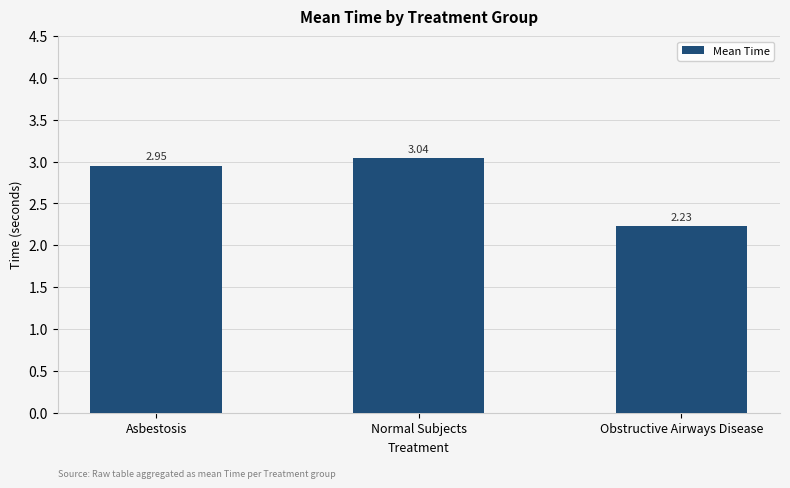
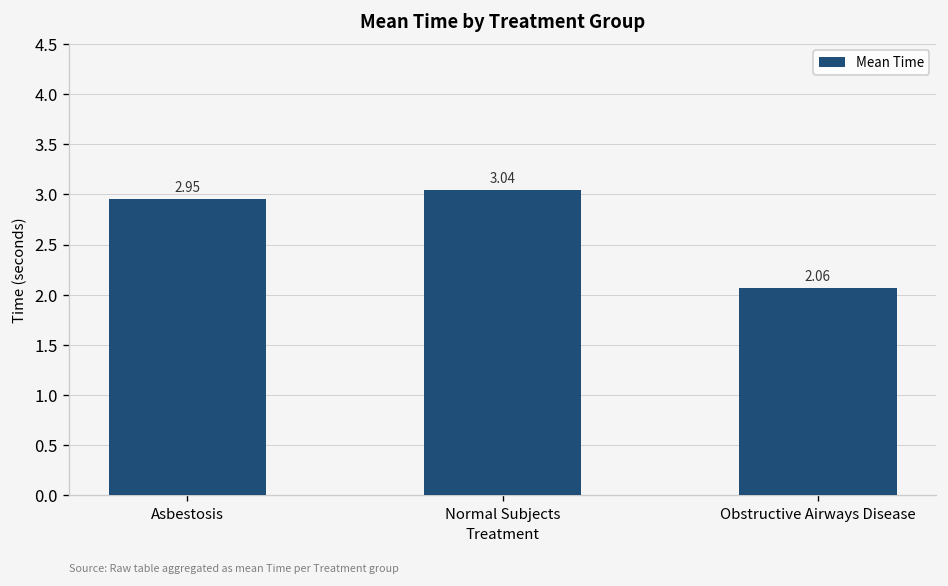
  {
    "Asbestosis": 2.95,
    "Normal Subjects": 3.04,
-   "Obstructive Airways Disease": 2.23
+   "Obstructive Airways Disease": 2.06
  }
